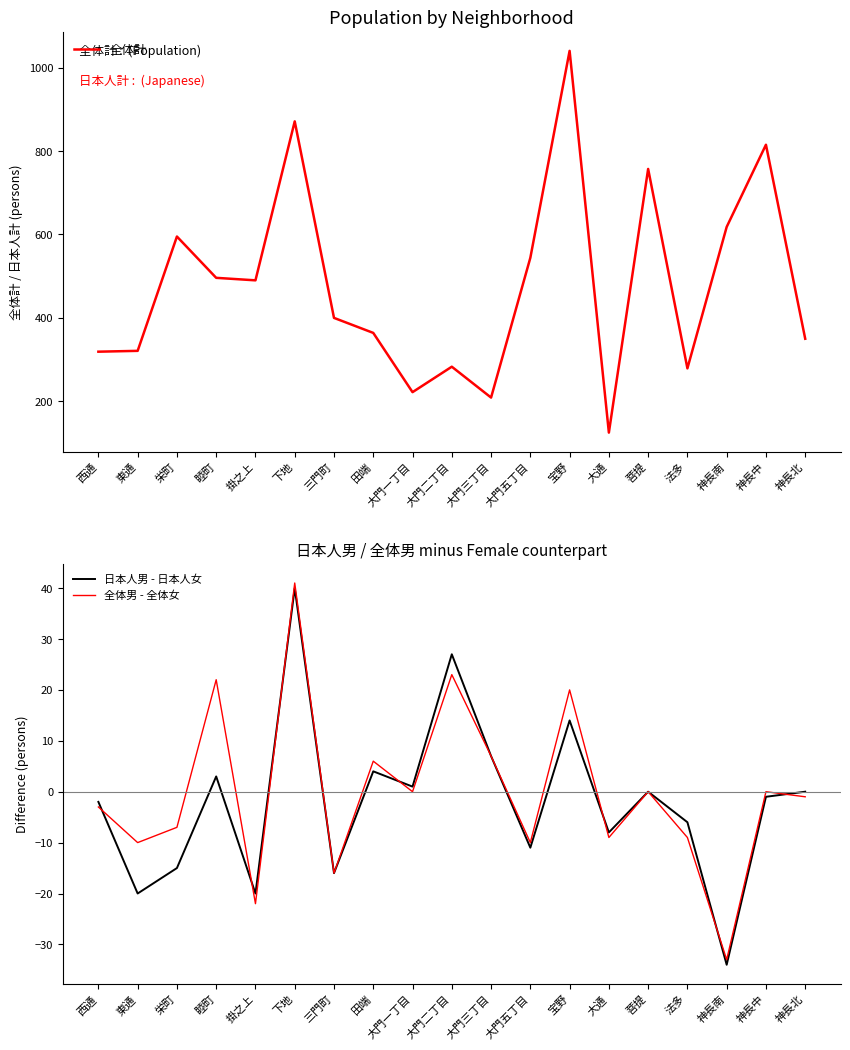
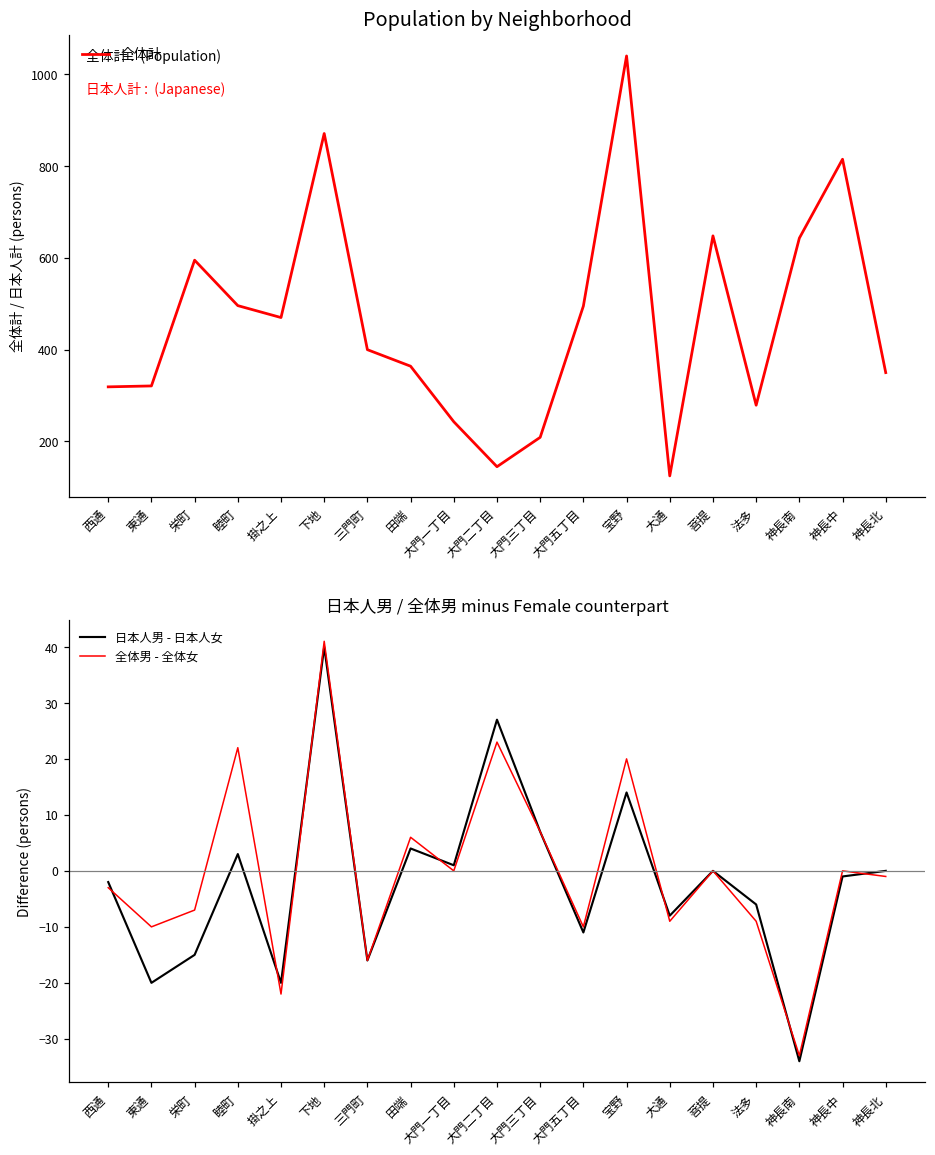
  {
    "Population by Neighborhood": {
      "西通": 320,
      "東通": 320,
      "栄町": 600,
      "睦町": 500,
-     "掛之上": 490,
+     "掛之上": 470,
      "下地": 870,
      "三門町": 400,
      "田端": 360,
-     "大門一丁目": 220,
-     "大門二丁目": 280,
+     "大門一丁目": 240,
+     "大門二丁目": 150,
      "大門三丁目": 210,
-     "大門五丁目": 540,
+     "大門五丁目": 500,
      "宝野": 1040,
      "大通": 130,
-     "菩提": 760,
+     "菩提": 650,
      "法多": 280,
-     "神長南": 620,
+     "神長南": 640,
      "神長中": 820,
      "神長北": 350
    },
    "日本人男 / 全体男 minus Female counterpart": {
      "日本人男 - 日本人女": {
        "西通": -2,
        "東通": -20,
        "栄町": -15,
        "睦町": 3,
        "掛之上": -20,
        "下地": 40,
        "田端": 4,
        "大門一丁目": 1,
        "大門二丁目": 27,
        "大門五丁目": -11,
        "宝野": 14,
        "大通": -8,
        "法多": -6,
        "神長南": -34,
        "神長中": -1,
        "神長北": 0
      },
      "全体男 - 全体女": {
        "西通": -3,
        "東通": -10,
        "栄町": -7,
        "睦町": 22,
        "掛之上": -22,
        "下地": 41,
        "田端": 6,
        "大門一丁目": 0,
        "大門二丁目": 23,
        "大門五丁目": -10,
        "宝野": 20,
        "大通": -9,
        "法多": -9,
        "神長南": -33,
        "神長中": 0,
        "神長北": -1
      }
    }
  }
